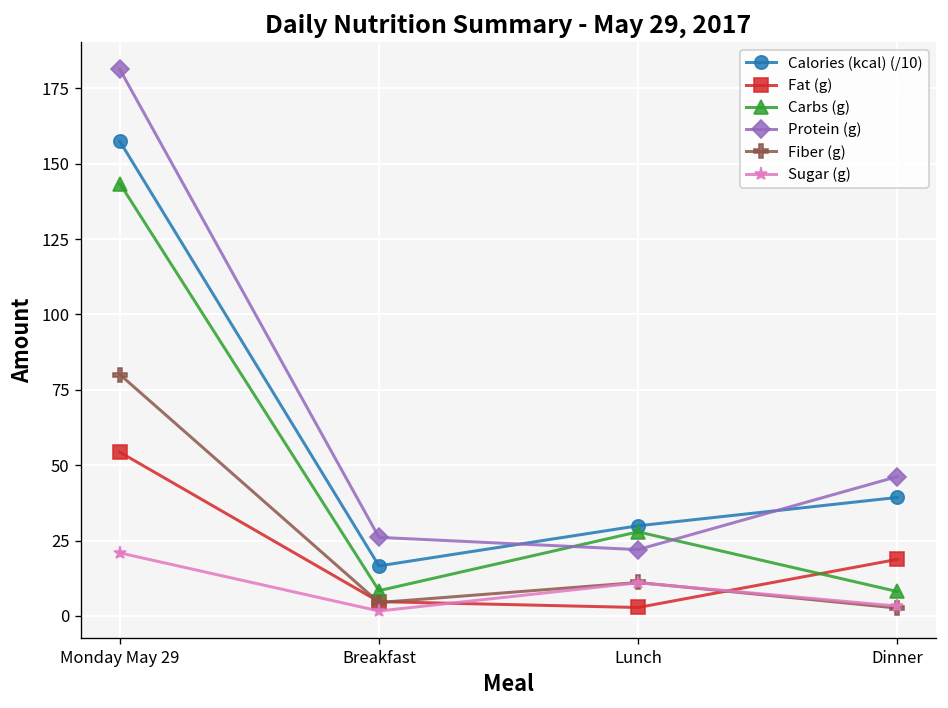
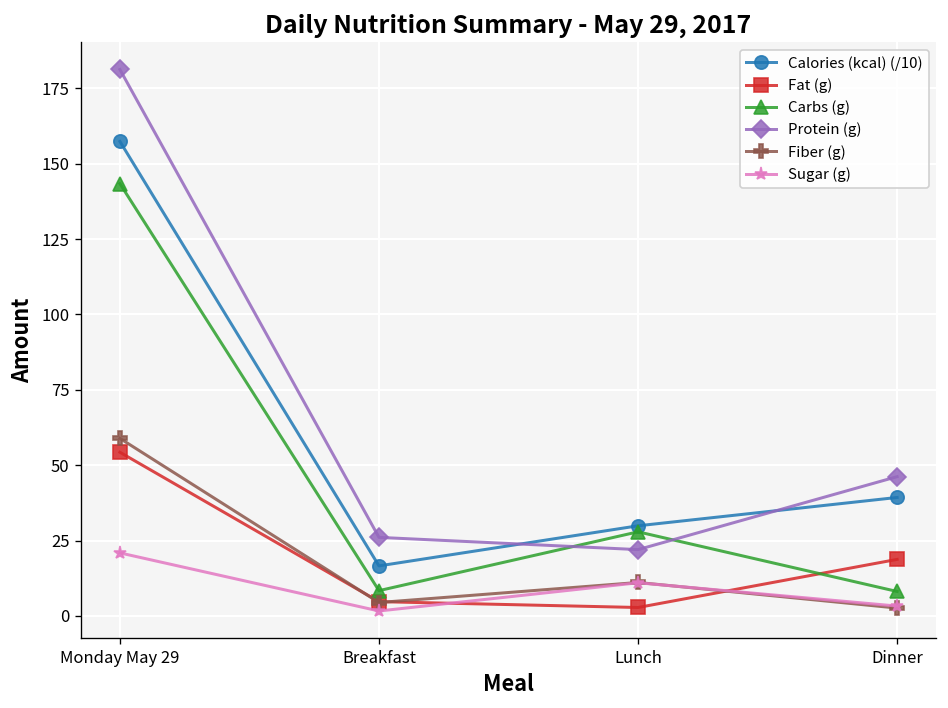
  {
    "Calories (kcal) (/10)": {
      "Monday May 29": 157,
      "Breakfast": 17,
      "Lunch": 30,
      "Dinner": 39
    },
    "Fat (g)": {
      "Monday May 29": 54,
      "Lunch": 3,
      "Dinner": 19
    },
    "Carbs (g)": {
      "Monday May 29": 143,
      "Breakfast": 8,
      "Lunch": 28,
      "Dinner": 8
    },
    "Protein (g)": {
      "Monday May 29": 181,
      "Breakfast": 26,
      "Lunch": 22,
      "Dinner": 46
    },
    "Fiber (g)": {
-     "Monday May 29": 80
+     "Monday May 29": 59
    },
    "Sugar (g)": {
      "Monday May 29": 21,
      "Breakfast": 2
    }
  }
